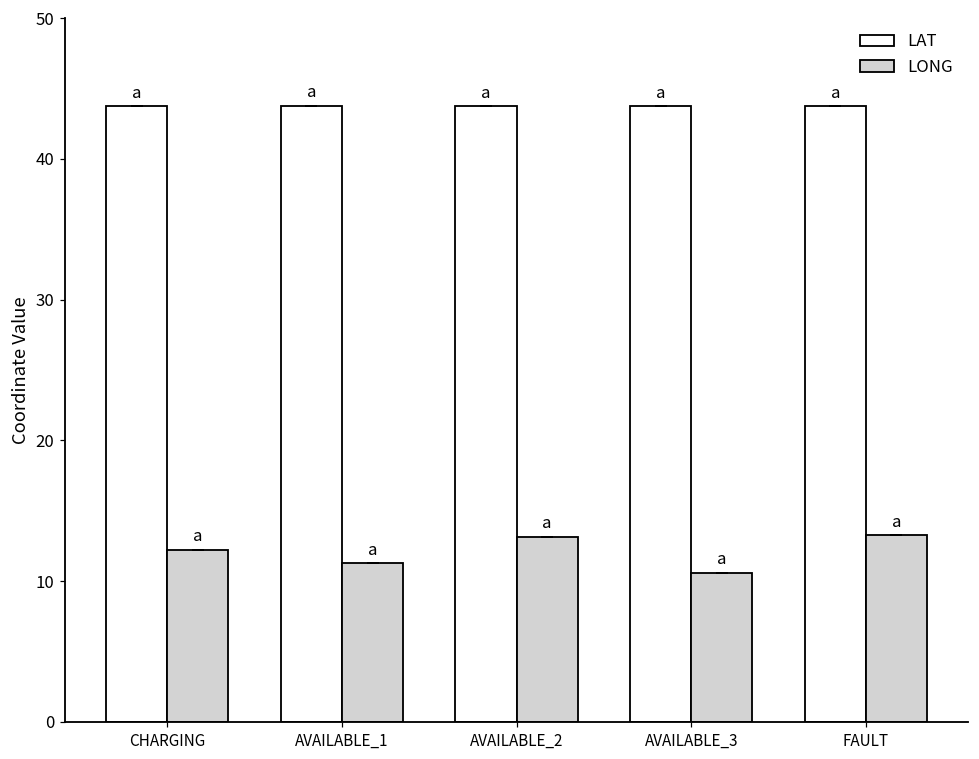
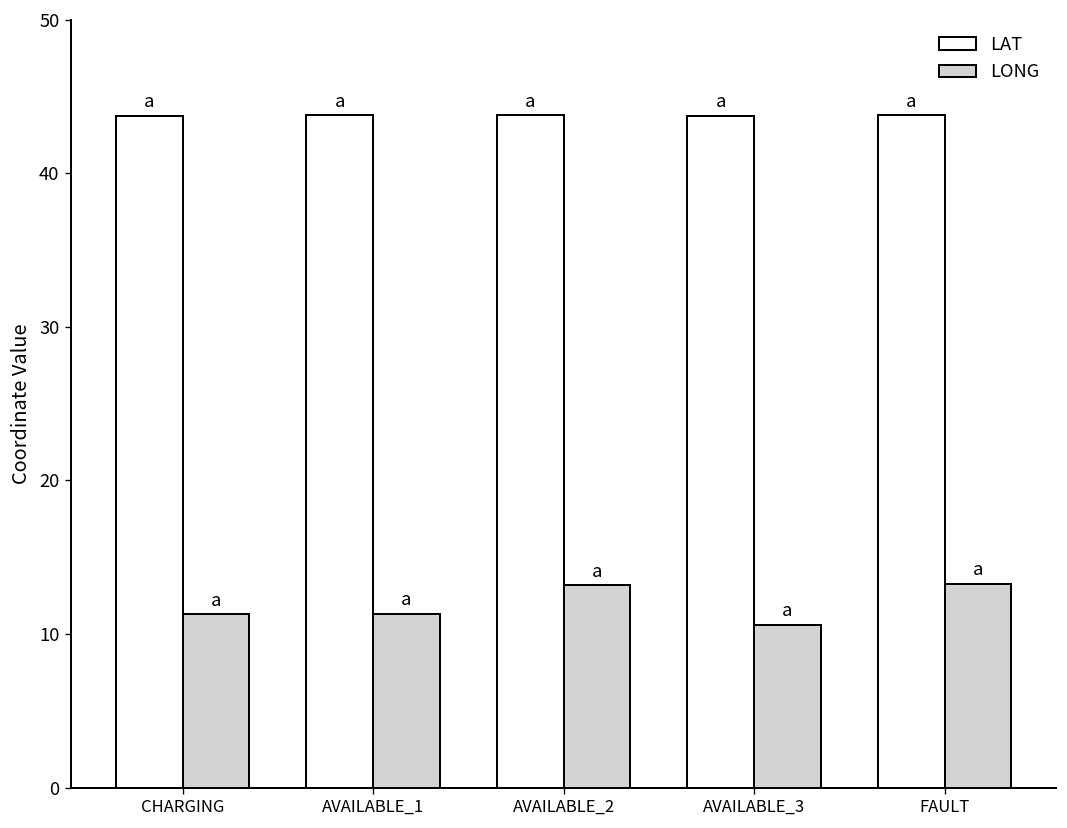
  {
    "LAT": {
      "CHARGING": 43.7,
      "AVAILABLE_1": 43.8,
      "AVAILABLE_2": 43.8,
      "AVAILABLE_3": 43.8,
      "FAULT": 43.8
    },
    "LONG": {
-     "CHARGING": 12.2,
+     "CHARGING": 11.3,
      "AVAILABLE_1": 11.3,
      "AVAILABLE_2": 13.2,
      "AVAILABLE_3": 10.6,
      "FAULT": 13.3
    }
  }
